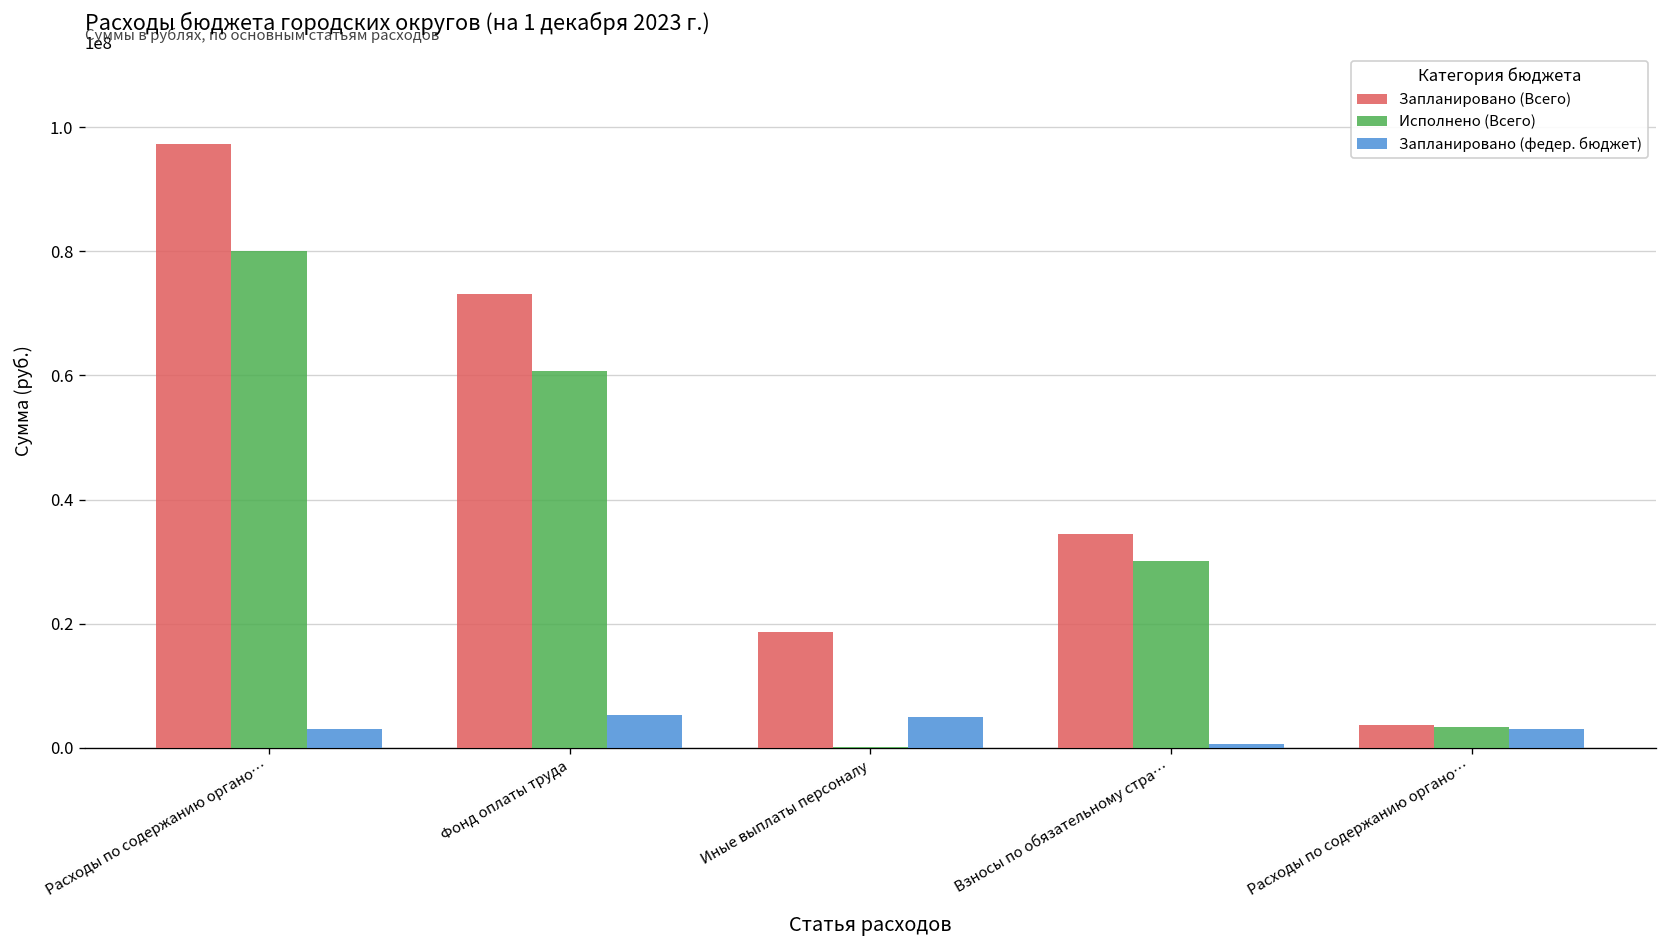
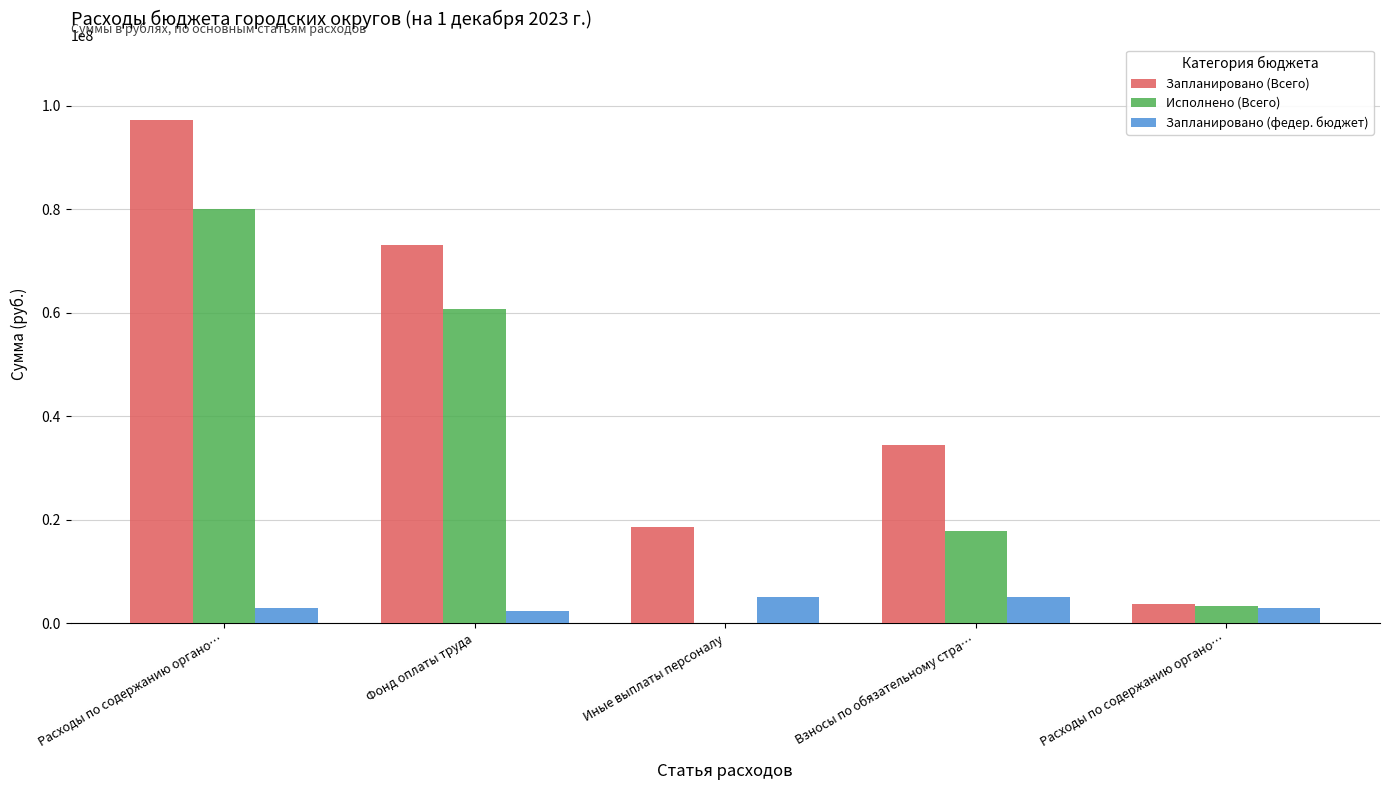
  {
    "Запланировано (Всего)": {
      "Фонд оплаты труда": 73000000,
      "Иные выплаты персоналу": 19000000,
      "Взносы по обязательному стра…": 34000000
    },
    "Исполнено (Всего)": {
      "Фонд оплаты труда": 61000000,
-     "Взносы по обязательному стра…": 30000000
+     "Взносы по обязательному стра…": 18000000
    },
    "Запланировано (федер. бюджет)": {
-     "Фонд оплаты труда": 5000000,
+     "Фонд оплаты труда": 2000000,
      "Иные выплаты персоналу": 5000000,
-     "Взносы по обязательному стра…": 1000000
+     "Взносы по обязательному стра…": 5000000
    }
  }
